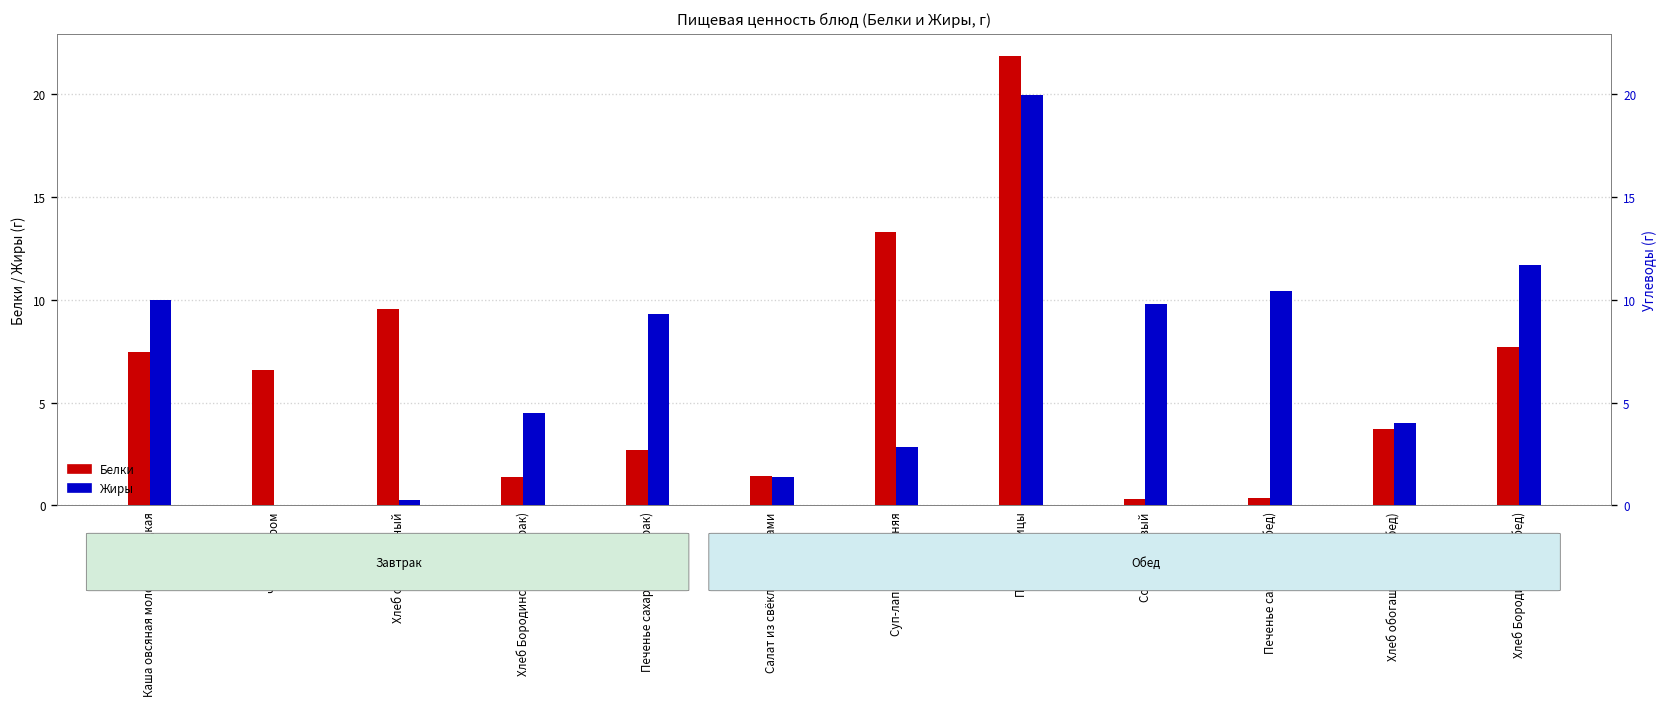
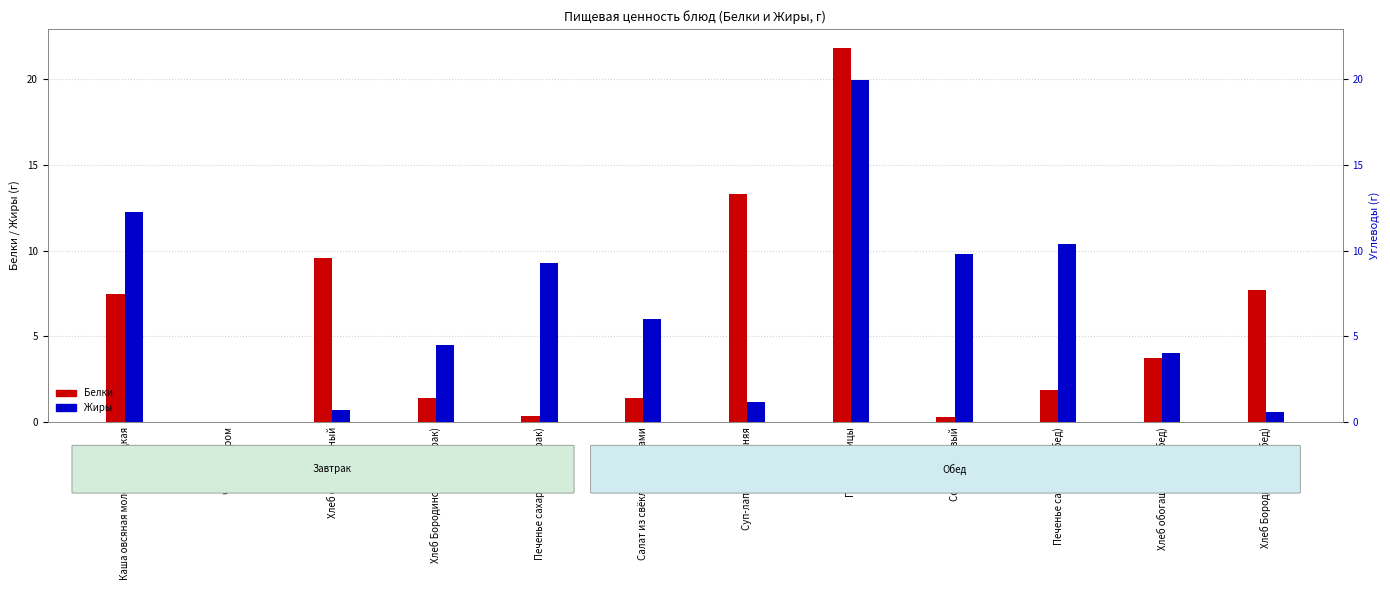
  {
    "Белки": {
      "Каша овсяная молочная жидкая": 7.5,
-     "Чай с сахаром": 6.6,
+     "Чай с сахаром": 0.0,
      "Хлеб обогащенный": 9.5,
      "Хлеб Бородинский (завтрак)": 1.4,
-     "Печенье сахарное (завтрак)": 2.7,
+     "Печенье сахарное (завтрак)": 0.4,
      "Салат из свёклы с огурцами": 1.4,
      "Суп-лапша домашняя": 13.3,
      "Плов из птицы": 21.8,
      "Сок фруктовый": 0.3,
-     "Печенье сахарное (обед)": 0.4,
+     "Печенье сахарное (обед)": 1.9,
      "Хлеб обогащенный (обед)": 3.7,
      "Хлеб Бородинский (обед)": 7.7
    },
    "Жиры": {
-     "Каша овсяная молочная жидкая": 10.0,
+     "Каша овсяная молочная жидкая": 12.2,
      "Чай с сахаром": 0.0,
-     "Хлеб обогащенный": 0.3,
+     "Хлеб обогащенный": 0.7,
      "Хлеб Бородинский (завтрак)": 4.5,
      "Печенье сахарное (завтрак)": 9.3,
-     "Салат из свёклы с огурцами": 1.4,
-     "Суп-лапша домашняя": 2.9,
+     "Салат из свёклы с огурцами": 6.0,
+     "Суп-лапша домашняя": 1.2,
      "Плов из птицы": 20.0,
      "Сок фруктовый": 9.8,
      "Печенье сахарное (обед)": 10.4,
      "Хлеб обогащенный (обед)": 4.0,
-     "Хлеб Бородинский (обед)": 11.7
+     "Хлеб Бородинский (обед)": 0.6
    }
  }
